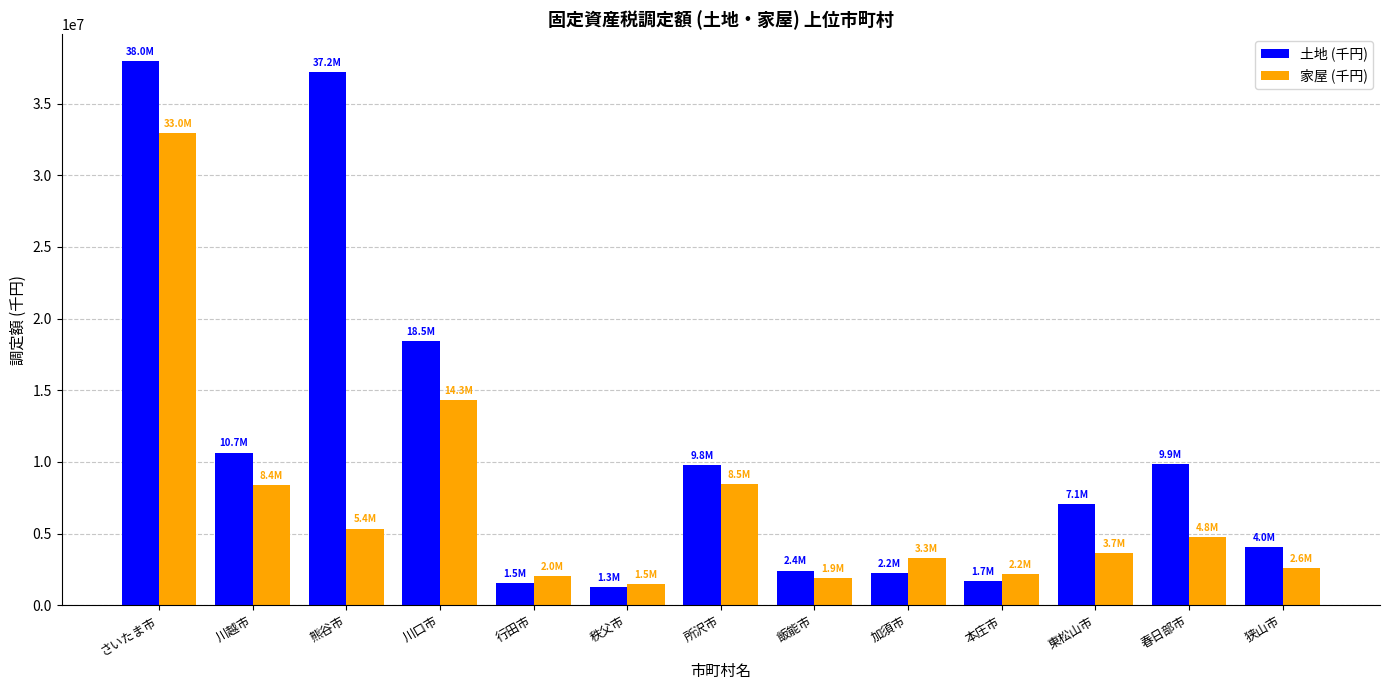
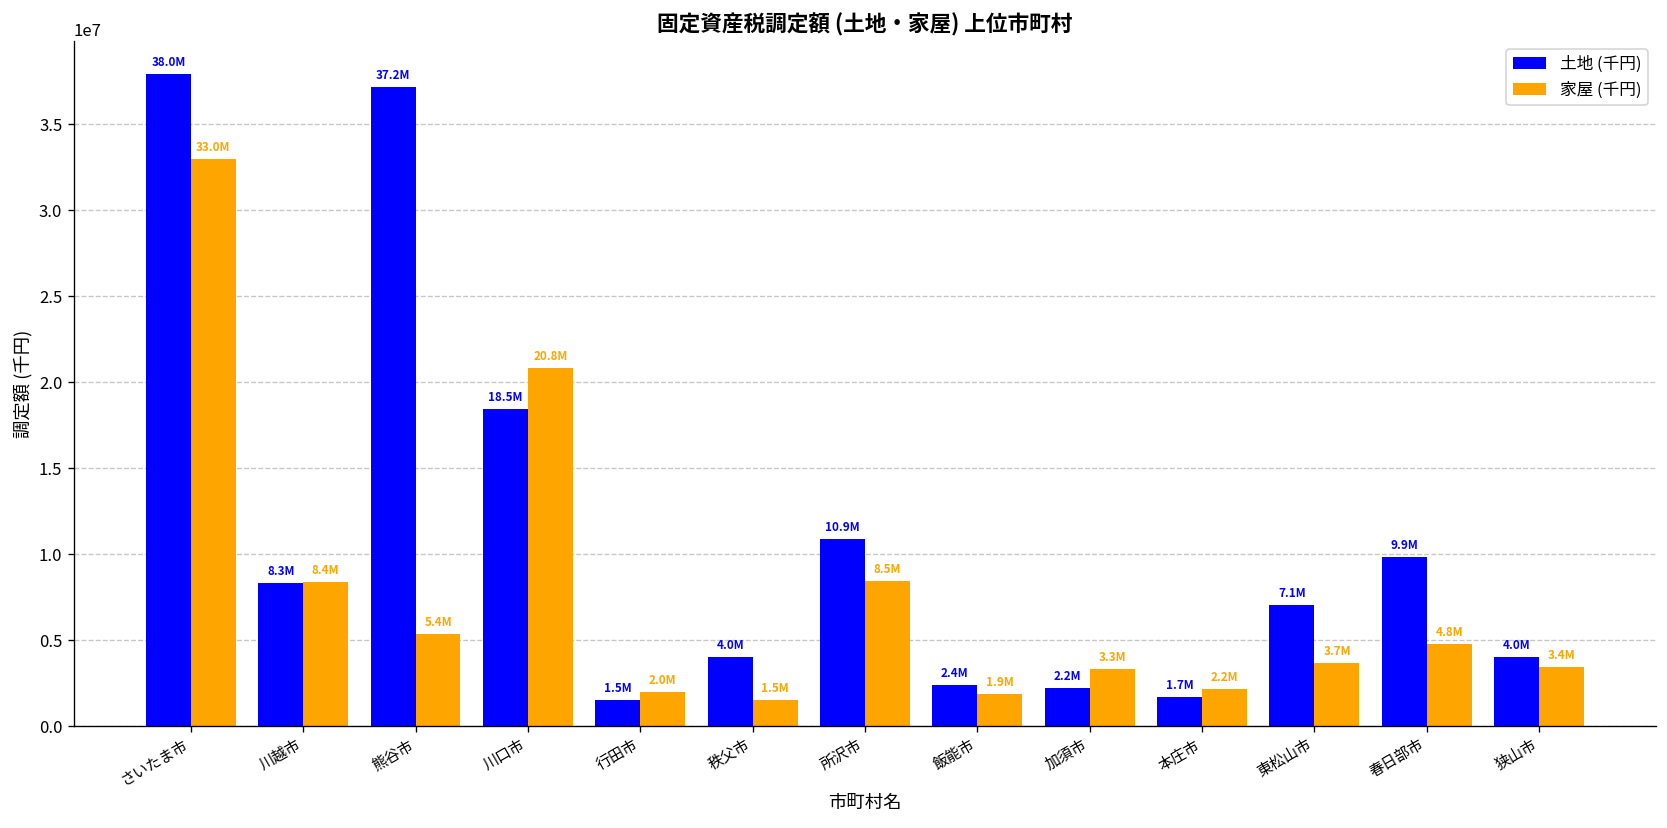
  {
    "土地 (千円)": {
      "さいたま市": "38.0M",
-     "川越市": "10.7M",
+     "川越市": "8.3M",
      "熊谷市": "37.2M",
      "川口市": "18.5M",
      "行田市": "1.5M",
-     "秩父市": "1.3M",
-     "所沢市": "9.8M",
+     "秩父市": "4.0M",
+     "所沢市": "10.9M",
      "飯能市": "2.4M",
      "加須市": "2.2M",
      "本庄市": "1.7M",
      "東松山市": "7.1M",
      "春日部市": "9.9M",
      "狭山市": "4.0M"
    },
    "家屋 (千円)": {
      "さいたま市": "33.0M",
      "川越市": "8.4M",
      "熊谷市": "5.4M",
-     "川口市": "14.3M",
+     "川口市": "20.8M",
      "行田市": "2.0M",
      "秩父市": "1.5M",
      "所沢市": "8.5M",
      "飯能市": "1.9M",
      "加須市": "3.3M",
      "本庄市": "2.2M",
      "東松山市": "3.7M",
      "春日部市": "4.8M",
-     "狭山市": "2.6M"
+     "狭山市": "3.4M"
    }
  }
